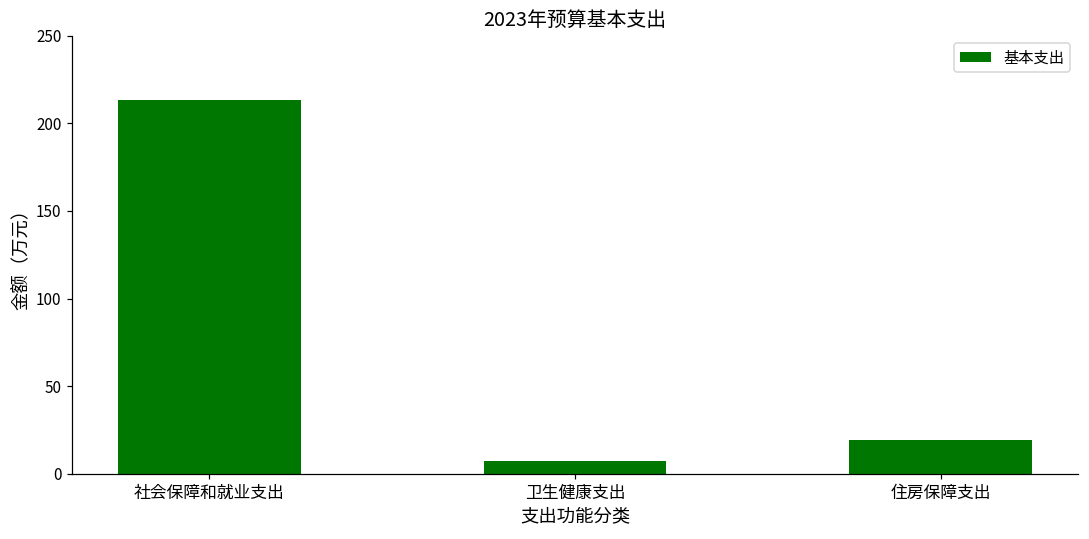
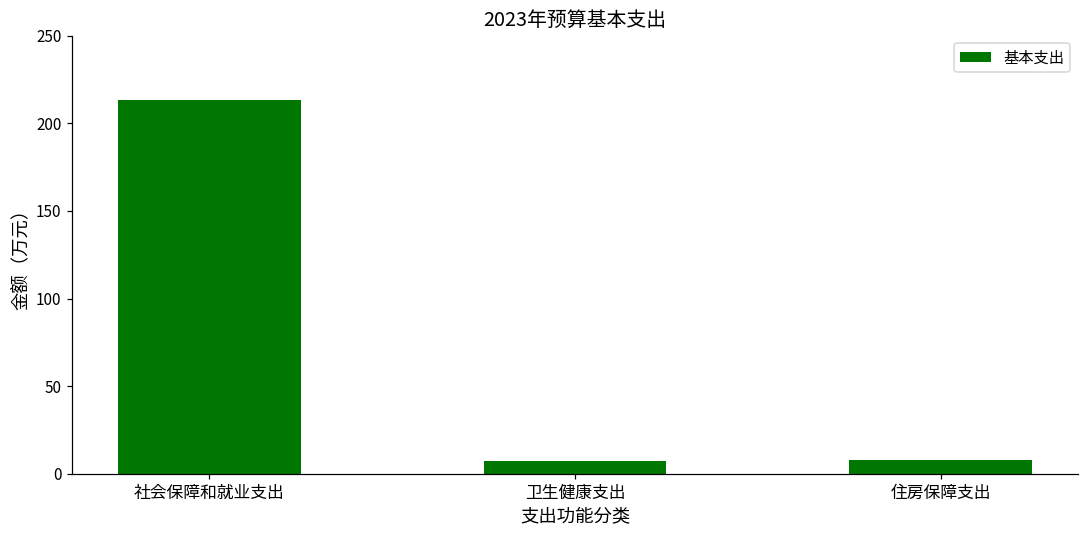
  {
    "社会保障和就业支出": 213,
    "卫生健康支出": 8,
-   "住房保障支出": 19
+   "住房保障支出": 8
  }
